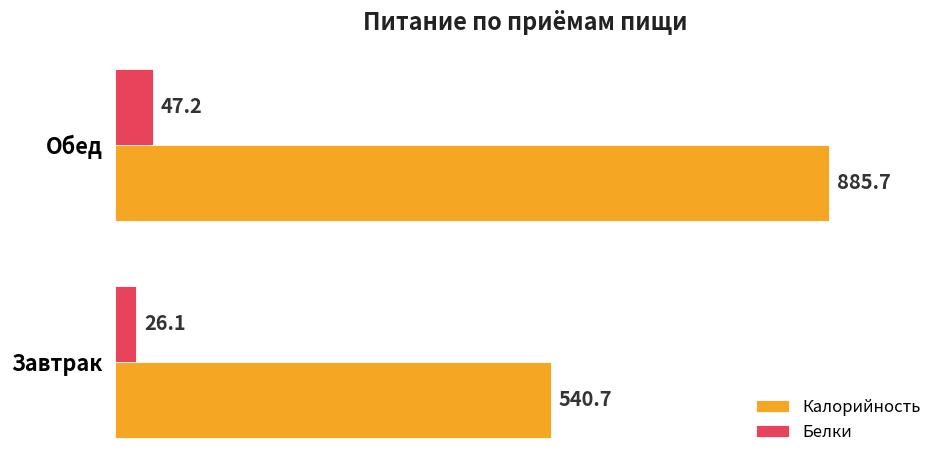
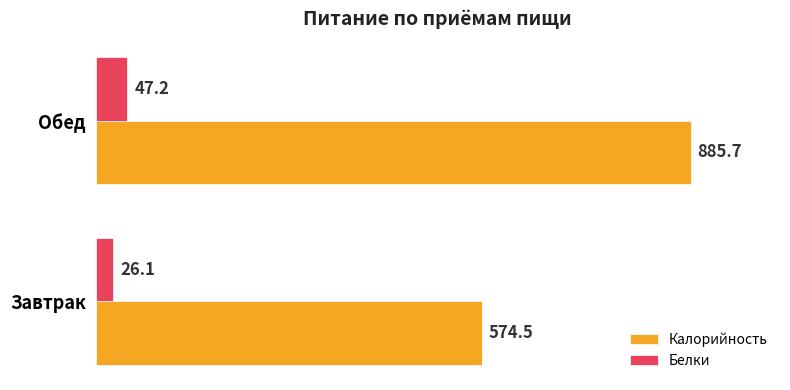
  {
    "Калорийность": {
      "Обед": 885.7,
-     "Завтрак": 540.7
+     "Завтрак": 574.5
    },
    "Белки": {
      "Обед": 47.2,
      "Завтрак": 26.1
    }
  }
